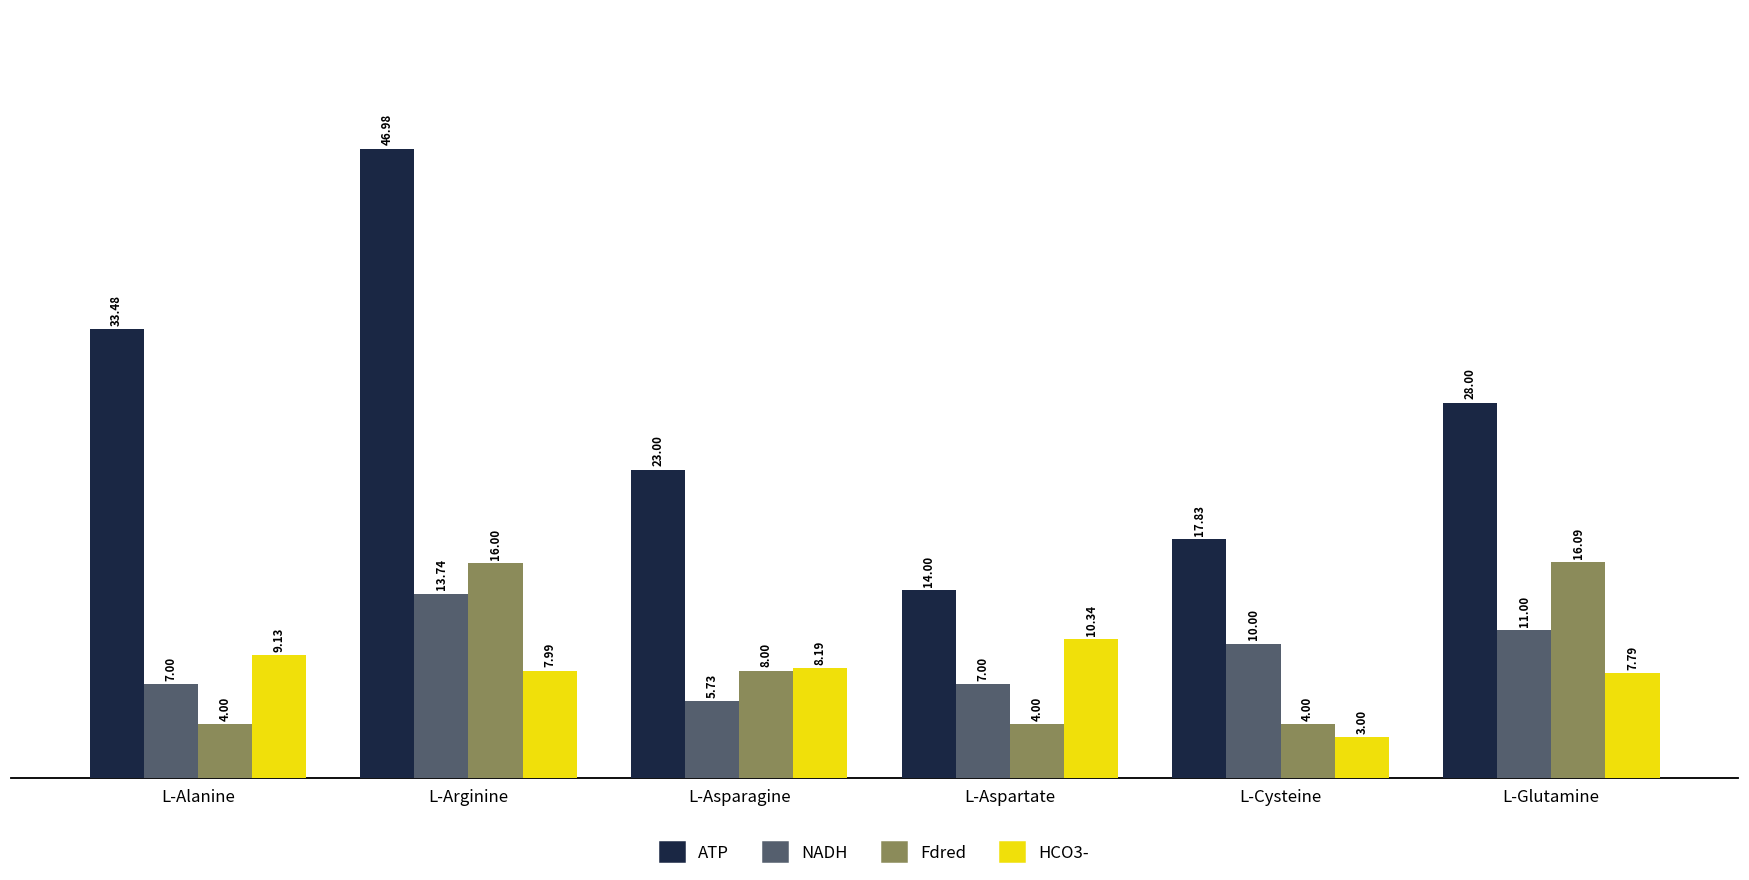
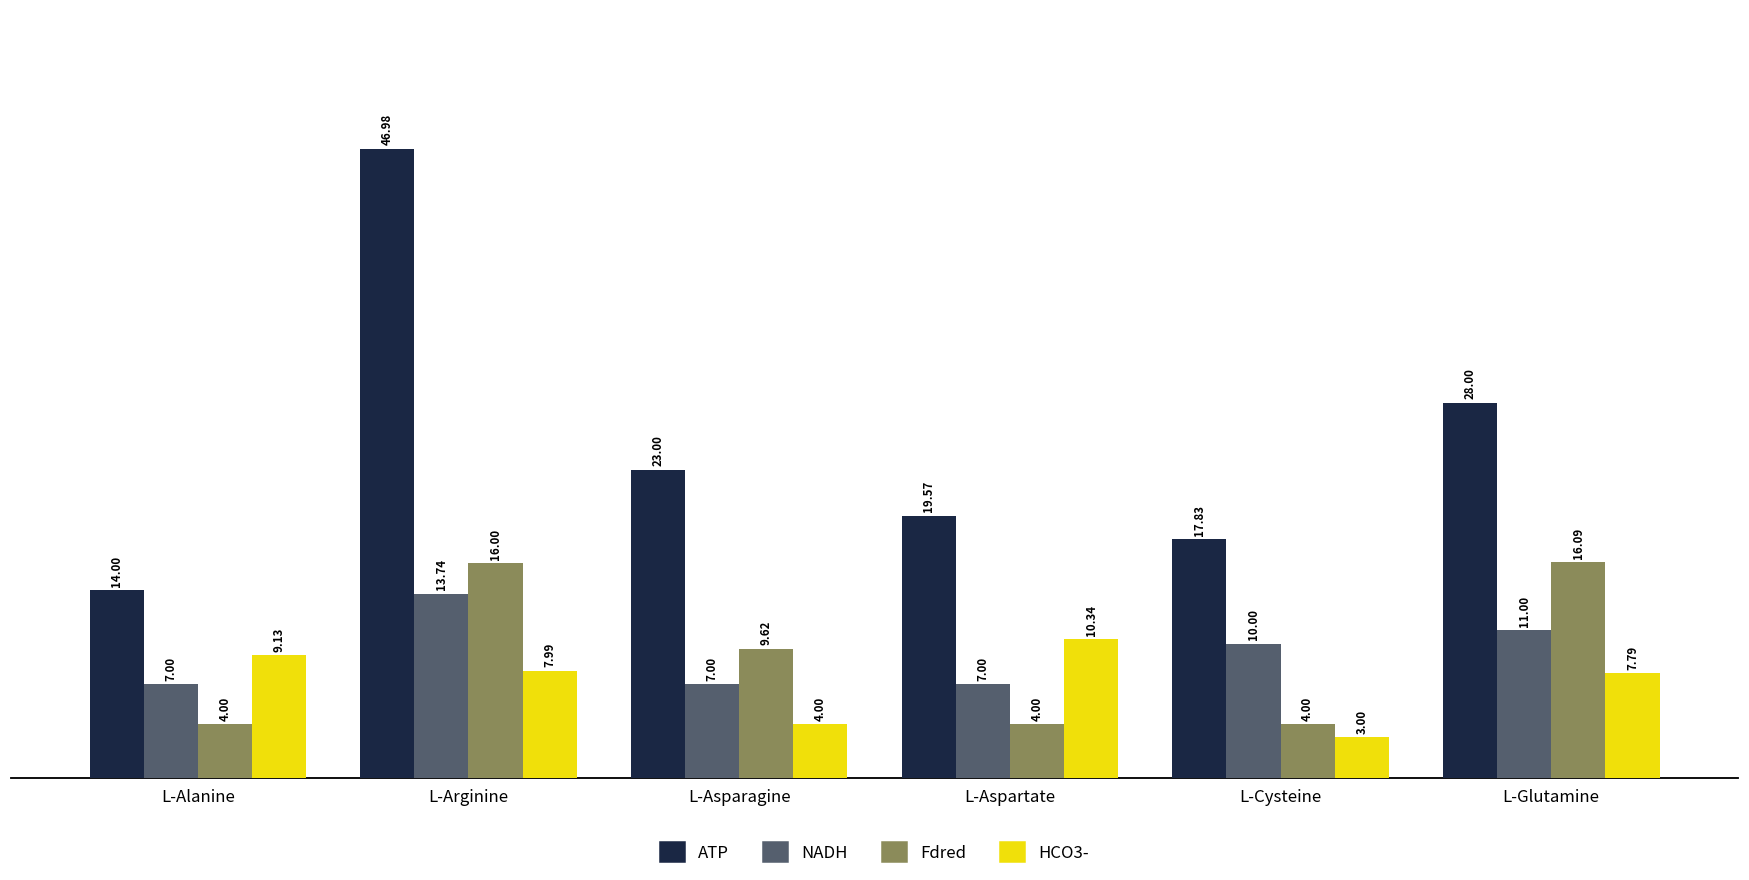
  {
    "ATP": {
-     "L-Alanine": 33.48,
+     "L-Alanine": 14.00,
      "L-Arginine": 46.98,
      "L-Asparagine": 23.00,
-     "L-Aspartate": 14.00,
+     "L-Aspartate": 19.57,
      "L-Cysteine": 17.83,
      "L-Glutamine": 28.00
    },
    "NADH": {
      "L-Alanine": 7.00,
      "L-Arginine": 13.74,
-     "L-Asparagine": 5.73,
+     "L-Asparagine": 7.00,
      "L-Aspartate": 7.00,
      "L-Cysteine": 10.00,
      "L-Glutamine": 11.00
    },
    "Fdred": {
      "L-Alanine": 4.00,
      "L-Arginine": 16.00,
-     "L-Asparagine": 8.00,
+     "L-Asparagine": 9.62,
      "L-Aspartate": 4.00,
      "L-Cysteine": 4.00,
      "L-Glutamine": 16.09
    },
    "HCO3-": {
      "L-Alanine": 9.13,
      "L-Arginine": 7.99,
-     "L-Asparagine": 8.19,
+     "L-Asparagine": 4.00,
      "L-Aspartate": 10.34,
      "L-Cysteine": 3.00,
      "L-Glutamine": 7.79
    }
  }
